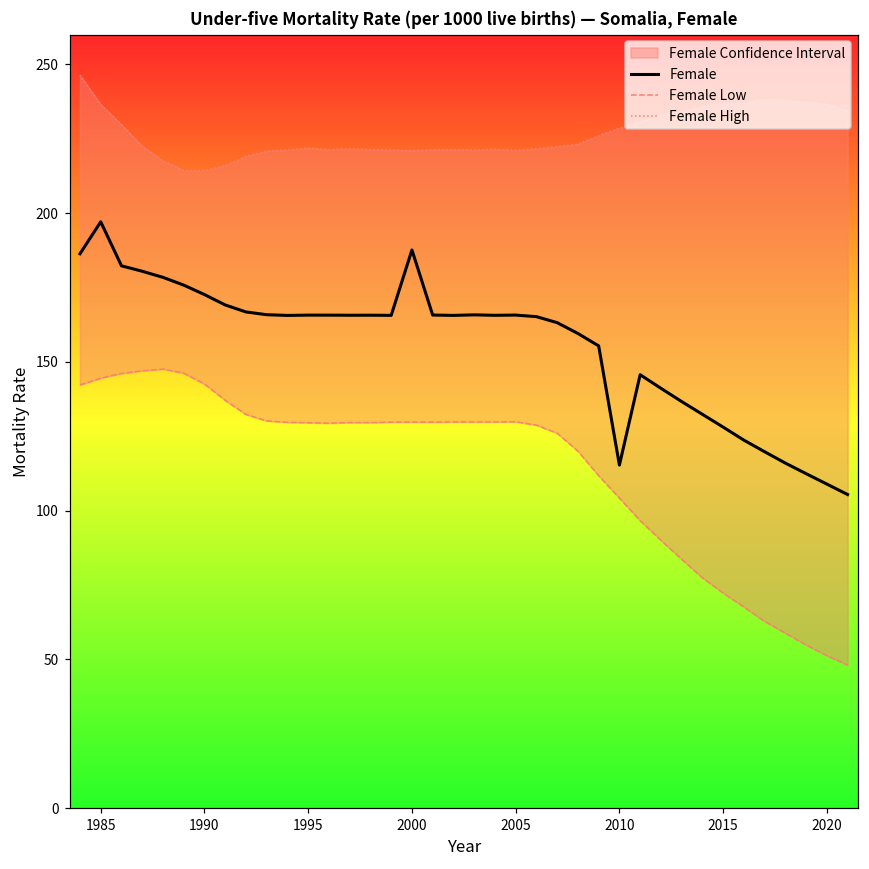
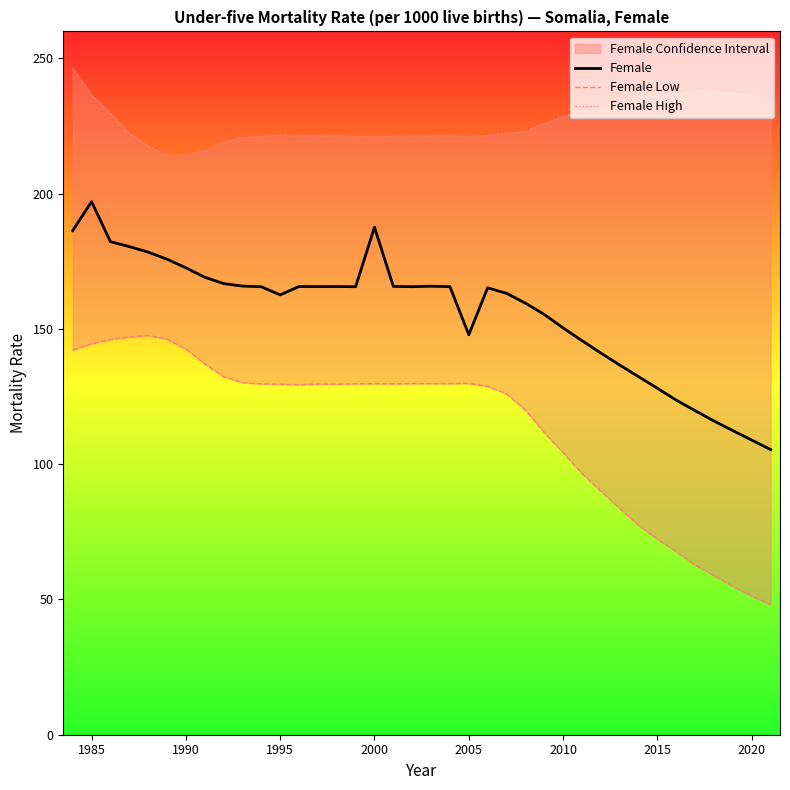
  {
    "Female": {
      "1985": 197,
      "1990": 173,
-     "1995": 166,
+     "1995": 163,
      "2000": 188,
-     "2005": 166,
-     "2010": 115,
+     "2005": 148,
+     "2010": 150,
      "2015": 128,
      "2020": 109
    }
  }
